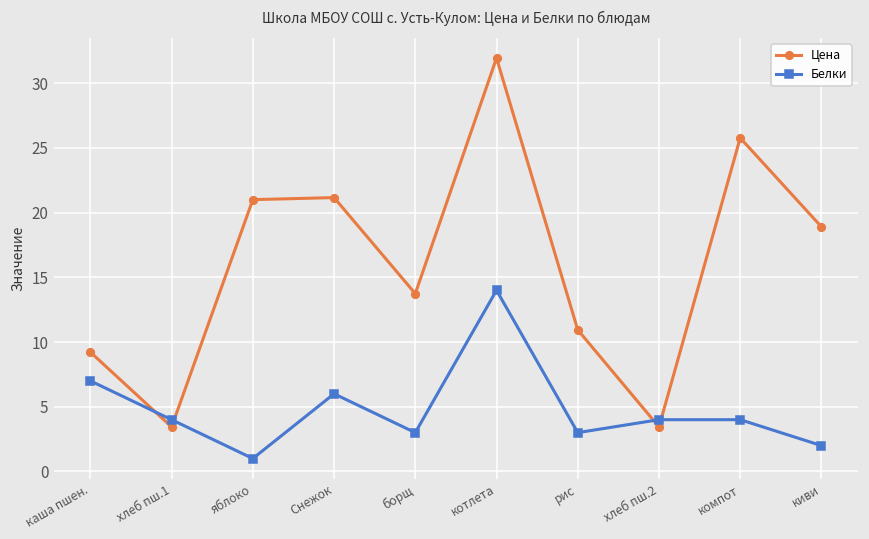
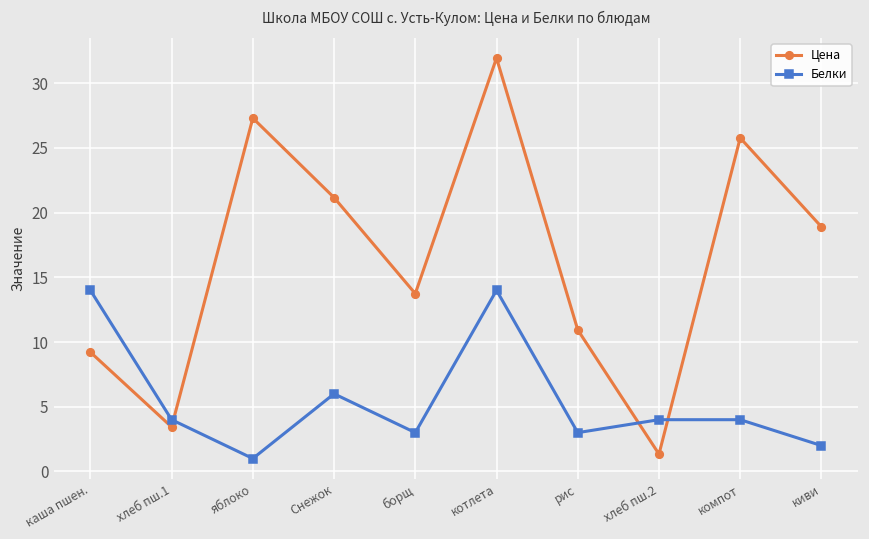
  {
    "Цена": {
      "каша пшен.": 9.2,
      "хлеб пш.1": 3.4,
-     "яблоко": 21.0,
+     "яблоко": 27.3,
      "Снежок": 21.2,
      "борщ": 13.7,
      "котлета": 31.9,
      "рис": 10.9,
-     "хлеб пш.2": 3.4,
+     "хлеб пш.2": 1.3,
      "компот": 25.8,
      "киви": 18.9
    },
    "Белки": {
-     "каша пшен.": 7,
+     "каша пшен.": 14,
      "хлеб пш.1": 4,
      "яблоко": 1,
      "Снежок": 6,
      "борщ": 3,
      "котлета": 14,
      "рис": 3,
      "хлеб пш.2": 4,
      "компот": 4,
      "киви": 2
    }
  }
